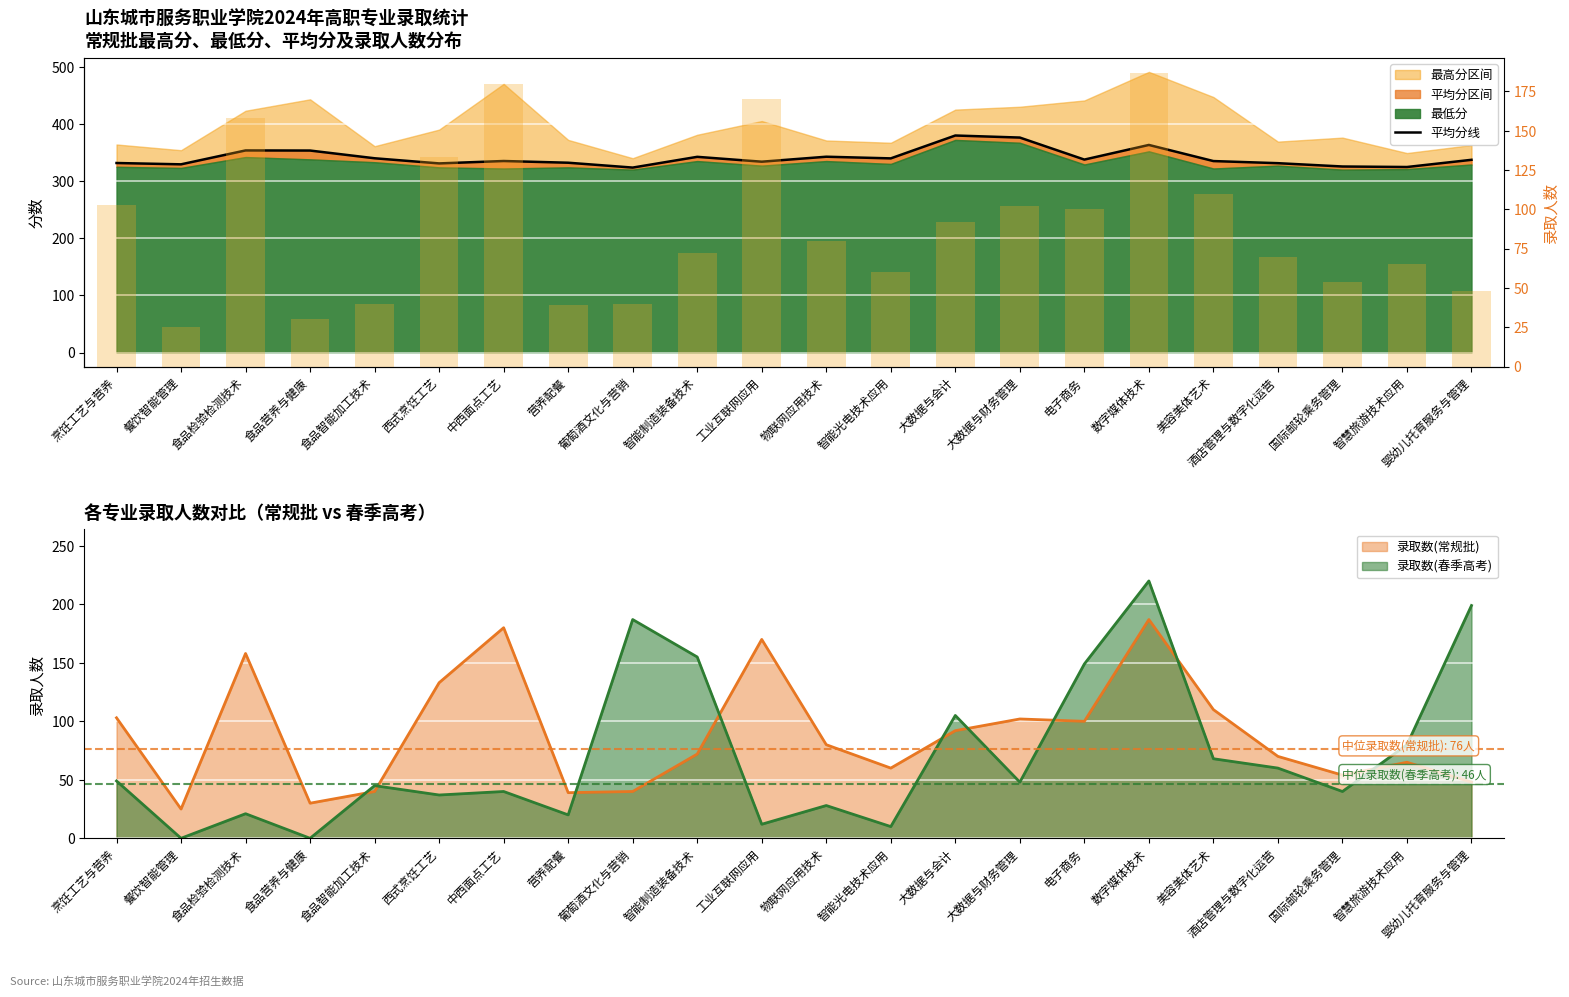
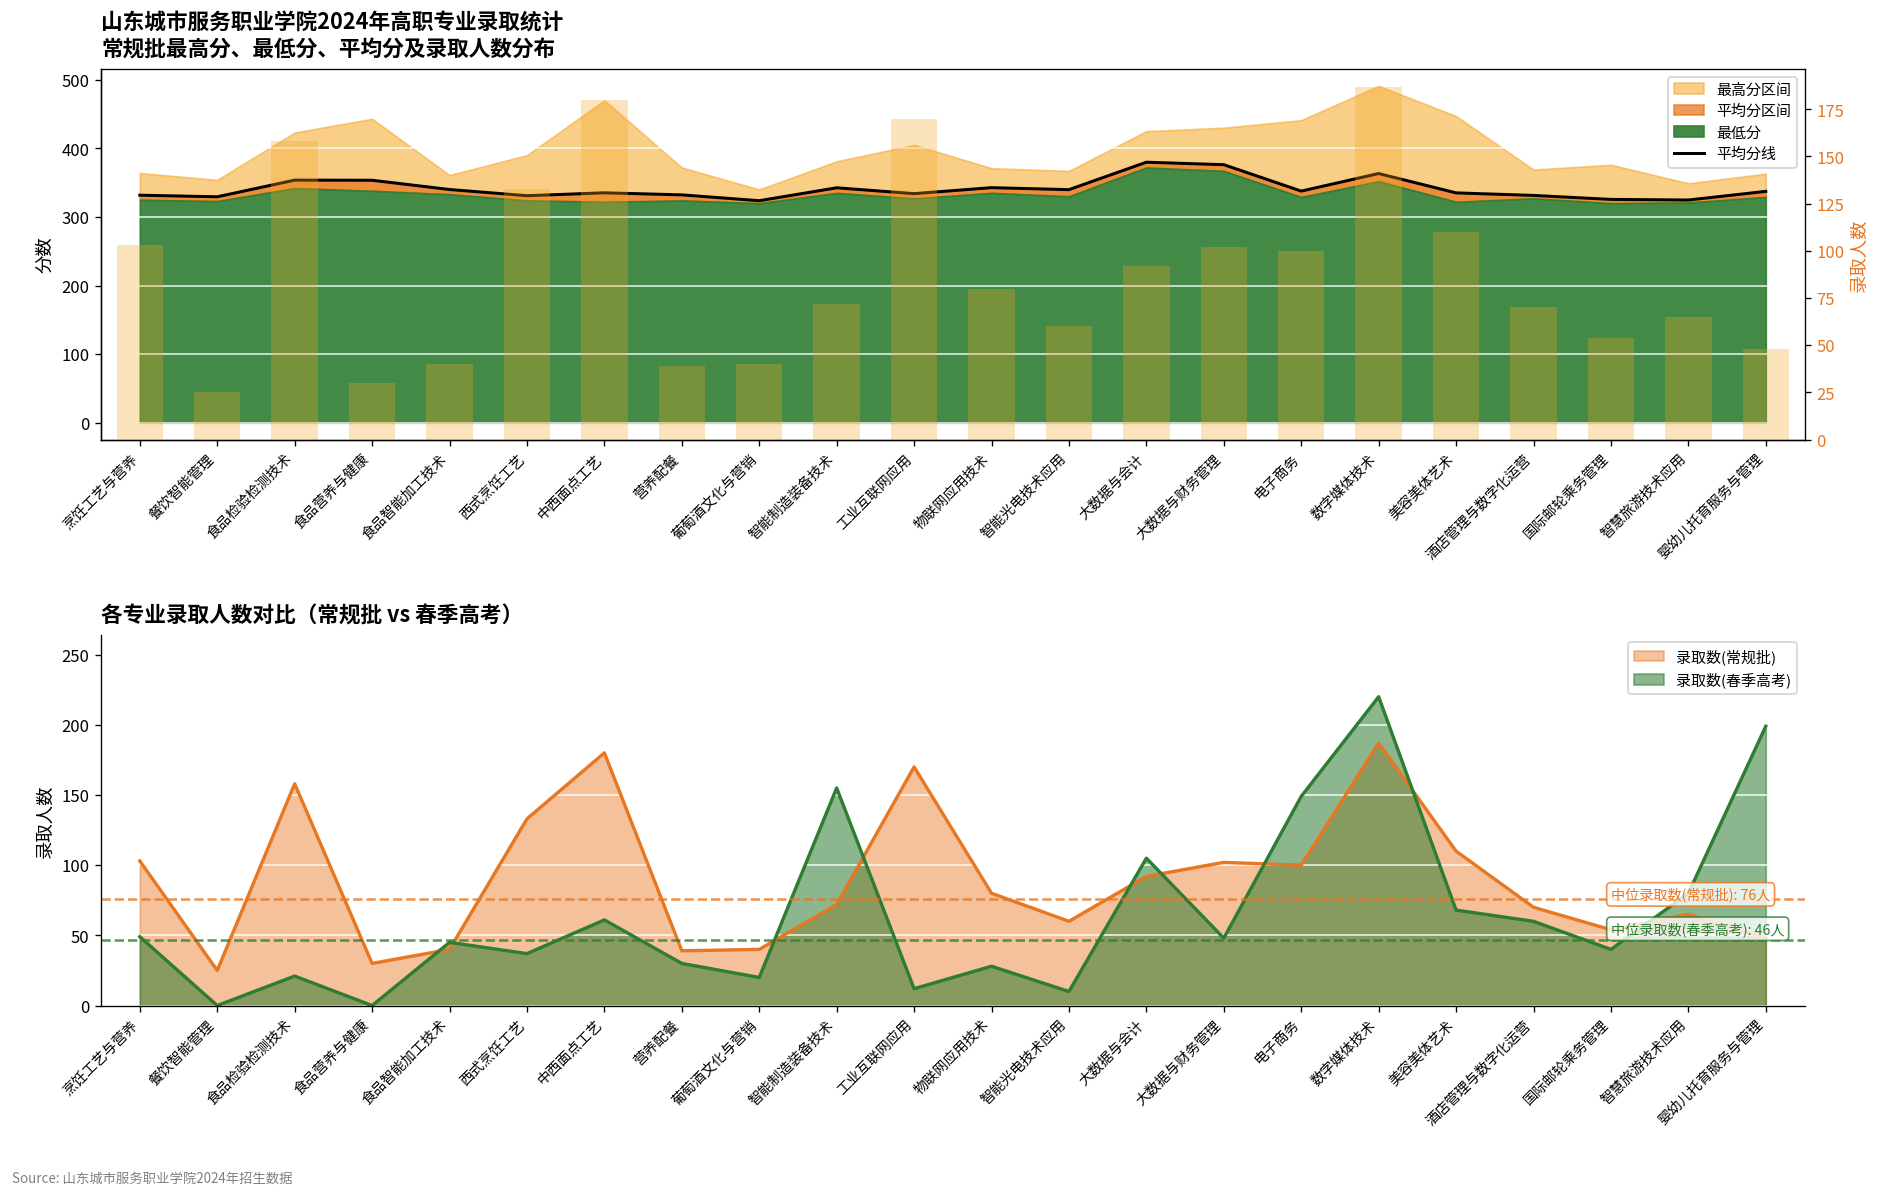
  {
    "各专业录取人数对比（常规批 vs 春季高考）": {
      "录取数(常规批)": {
        "烹饪工艺与营养": 103,
        "餐饮智能管理": 25,
        "食品检验检测技术": 158,
        "食品营养与健康": 30,
        "食品智能加工技术": 40,
        "西式烹饪工艺": 133,
        "中西面点工艺": 180,
        "营养配餐": 39,
        "葡萄酒文化与营销": 40,
        "智能制造装备技术": 72,
        "工业互联网应用": 170,
        "物联网应用技术": 80,
        "智能光电技术应用": 60,
        "大数据与会计": 92,
        "大数据与财务管理": 102,
        "电子商务": 100,
        "数字媒体技术": 187,
        "美容美体艺术": 110,
        "酒店管理与数字化运营": 70,
        "智慧旅游技术应用": 65
      },
      "录取数(春季高考)": {
        "烹饪工艺与营养": 49,
        "餐饮智能管理": 0,
        "食品检验检测技术": 21,
        "食品营养与健康": 0,
        "食品智能加工技术": 45,
        "西式烹饪工艺": 37,
-       "中西面点工艺": 40,
-       "营养配餐": 20,
-       "葡萄酒文化与营销": 187,
+       "中西面点工艺": 61,
+       "营养配餐": 30,
+       "葡萄酒文化与营销": 20,
        "智能制造装备技术": 155,
        "工业互联网应用": 12,
        "物联网应用技术": 28,
        "智能光电技术应用": 10,
        "大数据与会计": 105,
        "大数据与财务管理": 48,
        "电子商务": 149,
        "数字媒体技术": 220,
        "美容美体艺术": 68,
        "酒店管理与数字化运营": 60,
        "国际邮轮乘务管理": 40,
        "婴幼儿托育服务与管理": 199
      }
    }
  }
